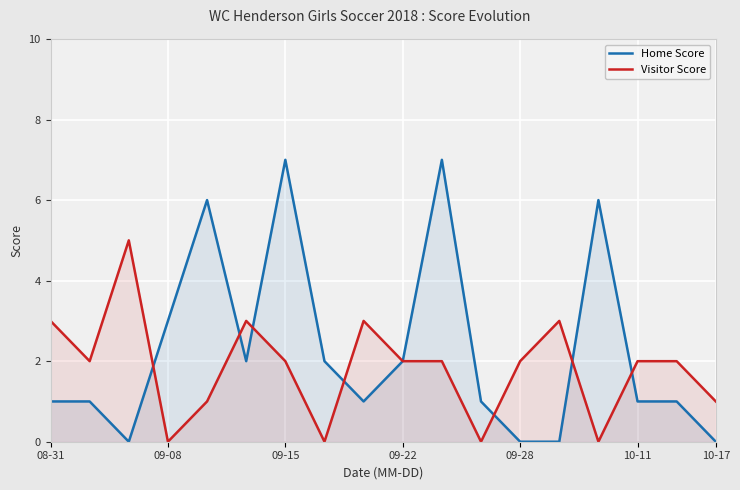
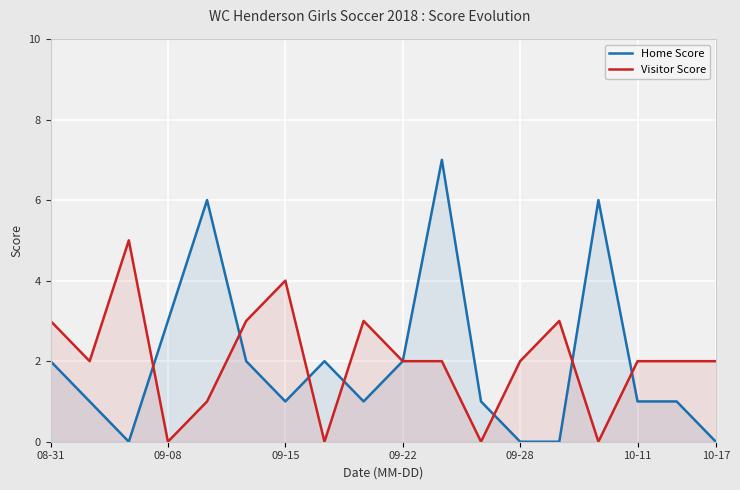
  {
    "Home Score": {
-     "08-31": 1,
+     "08-31": 2,
      "09-08": 3,
-     "09-15": 7,
+     "09-15": 1,
      "09-28": 0,
      "10-11": 1,
      "10-17": 0
    },
    "Visitor Score": {
      "08-31": 3,
      "09-08": 0,
-     "09-15": 2,
+     "09-15": 4,
      "09-28": 2,
      "10-11": 2,
-     "10-17": 1
+     "10-17": 2
    }
  }
